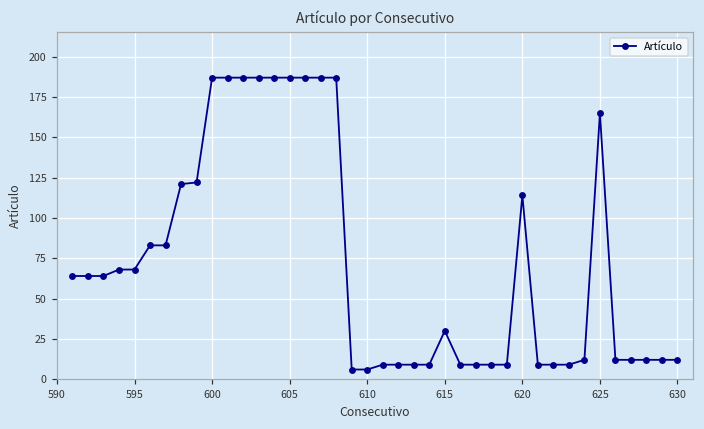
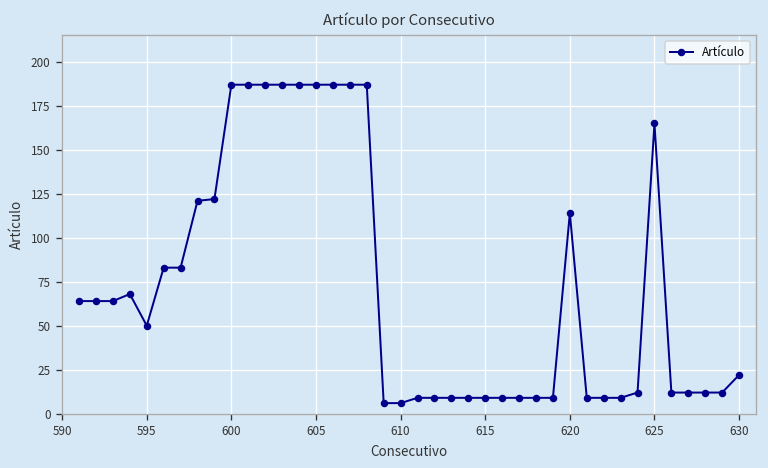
  {
-   "595": 68,
+   "595": 50,
    "600": 187,
    "605": 187,
    "610": 6,
-   "615": 30,
+   "615": 9,
    "620": 114,
    "625": 165,
-   "630": 12
+   "630": 22
  }
